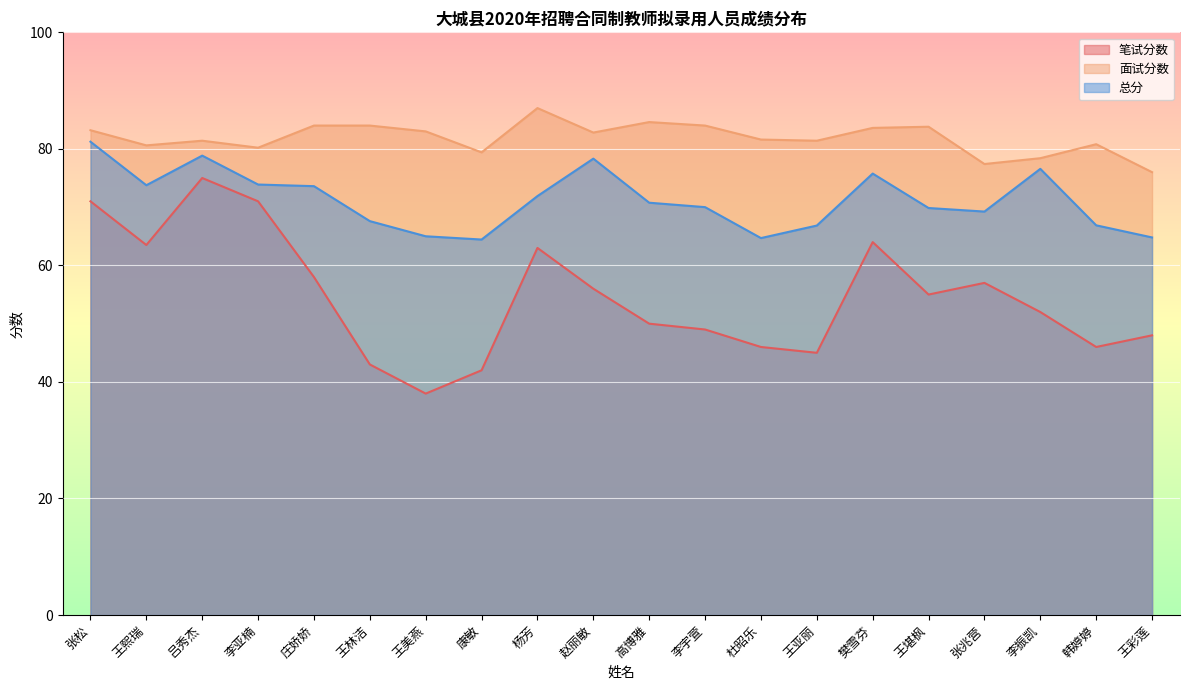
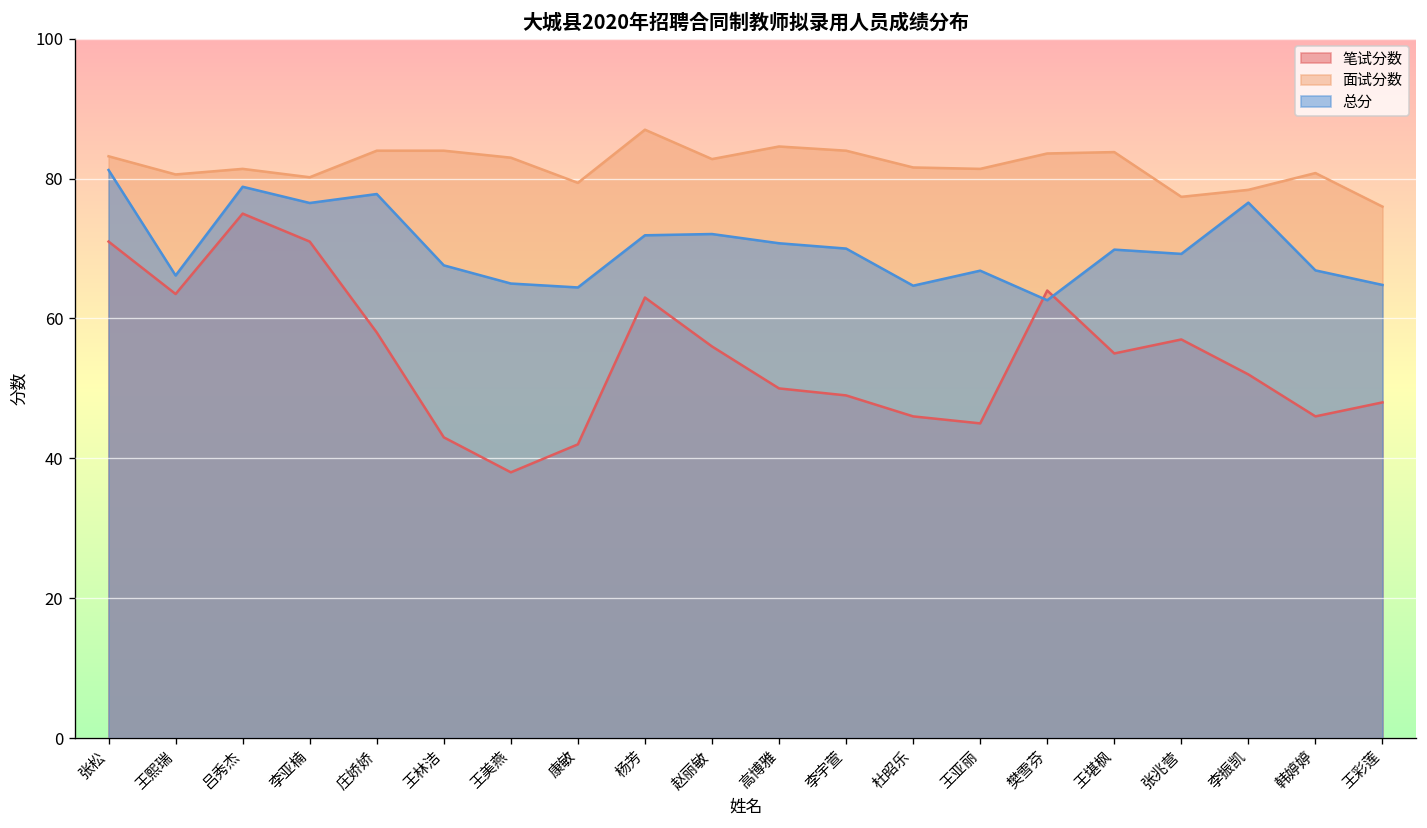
  {
    "总分": {
      "张松": 81,
-     "王熙瑞": 74,
+     "王熙瑞": 66,
      "吕秀杰": 79,
-     "李亚楠": 74,
-     "庄娇娇": 74,
+     "李亚楠": 77,
+     "庄娇娇": 78,
      "王林洁": 68,
      "王美燕": 65,
      "康敏": 64,
      "杨芳": 72,
-     "赵丽敏": 78,
+     "赵丽敏": 72,
      "高博雅": 71,
      "李宇萱": 70,
      "杜昭乐": 65,
      "王亚丽": 67,
-     "樊雪芬": 76,
+     "樊雪芬": 63,
      "王堪枫": 70,
      "张兆营": 69,
      "李振凯": 77,
      "韩婷婷": 67,
      "王彩莲": 65
    }
  }
